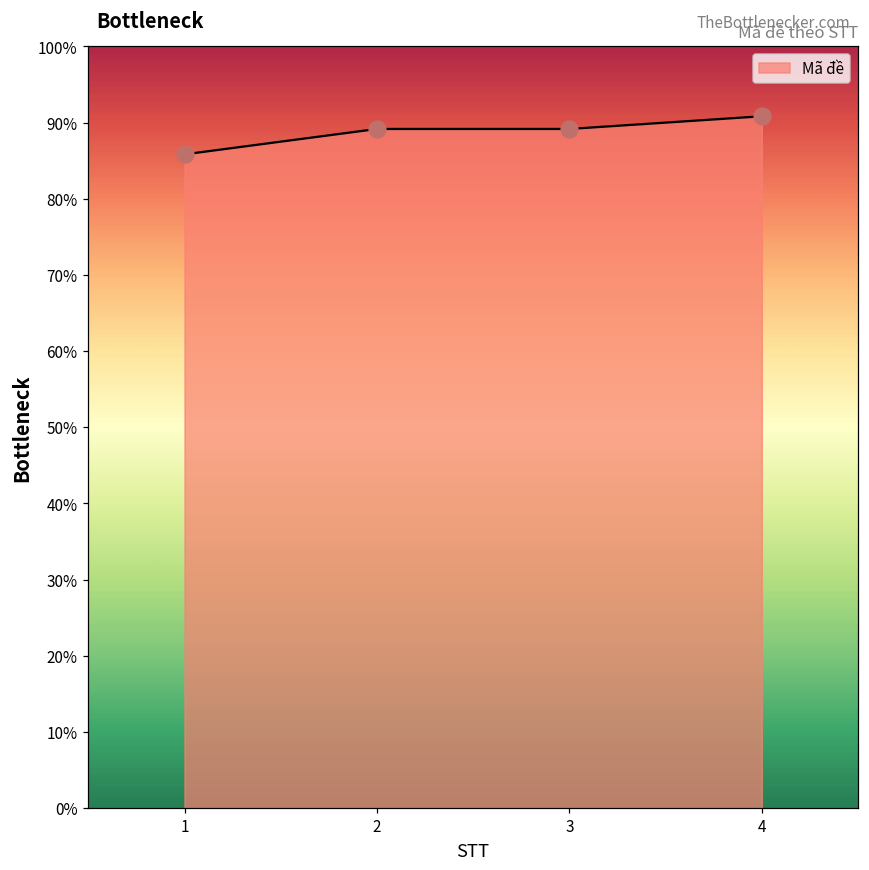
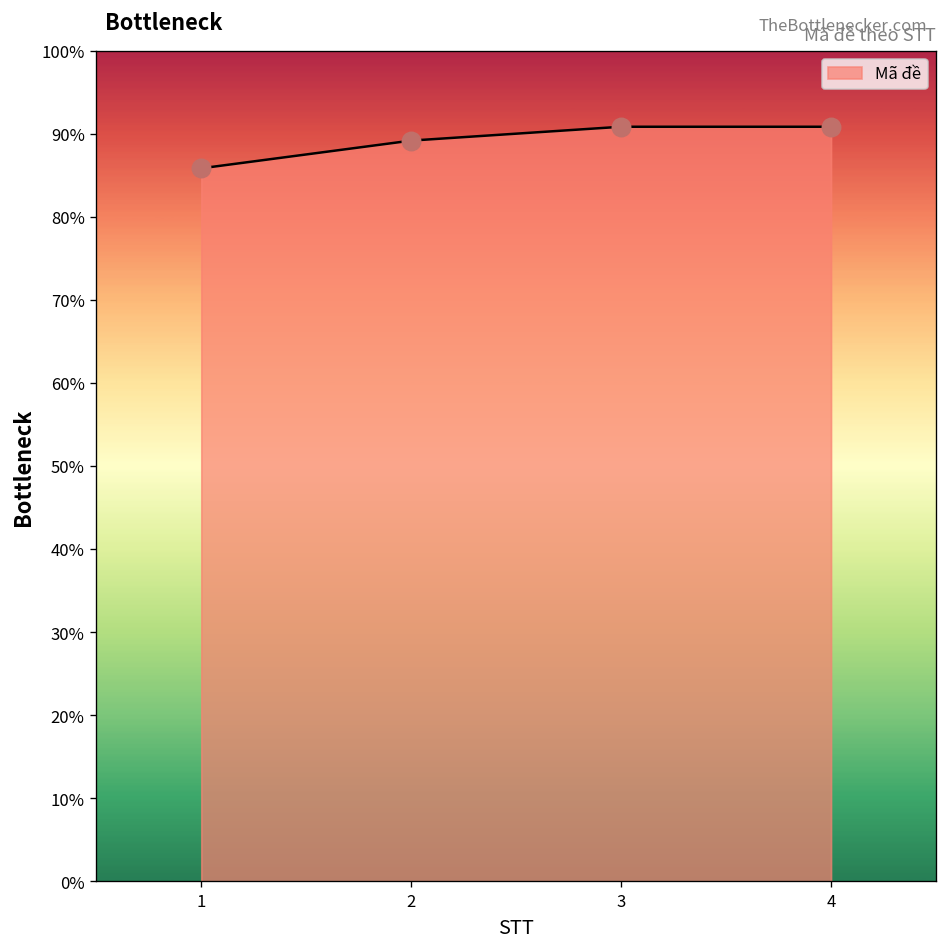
  {
    "1": "86%",
    "2": "89%",
-   "3": "89%",
+   "3": "91%",
    "4": "91%"
  }
